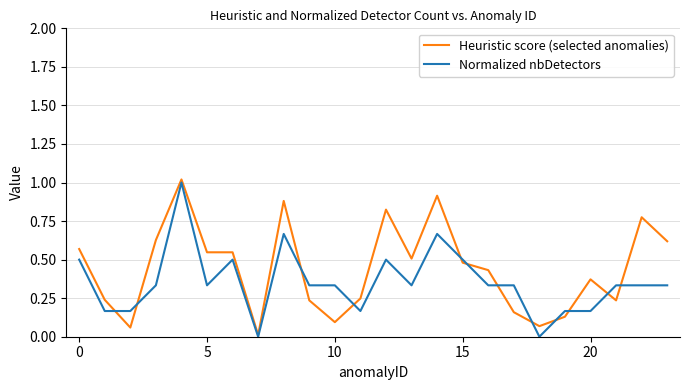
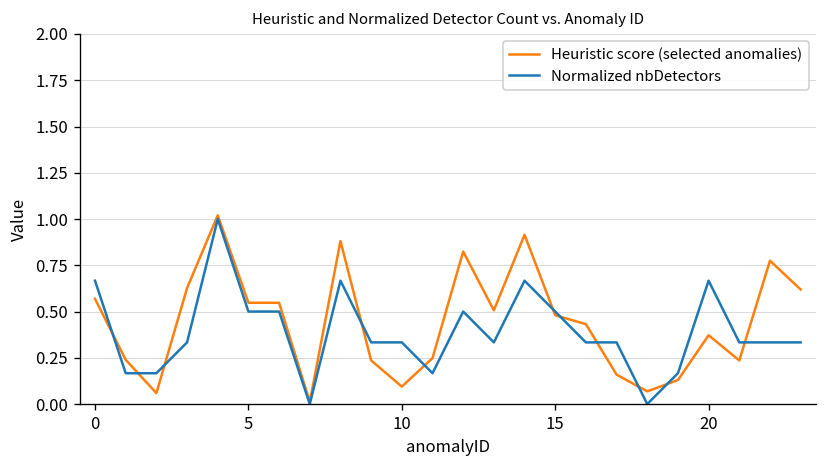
  {
    "Heuristic score (selected anomalies)": {
      "0": 0.57,
      "5": 0.55,
      "10": 0.09,
      "15": 0.48,
      "20": 0.37
    },
    "Normalized nbDetectors": {
-     "0": 0.50,
-     "5": 0.33,
+     "0": 0.67,
+     "5": 0.50,
      "10": 0.33,
      "15": 0.50,
-     "20": 0.17
+     "20": 0.67
    }
  }
